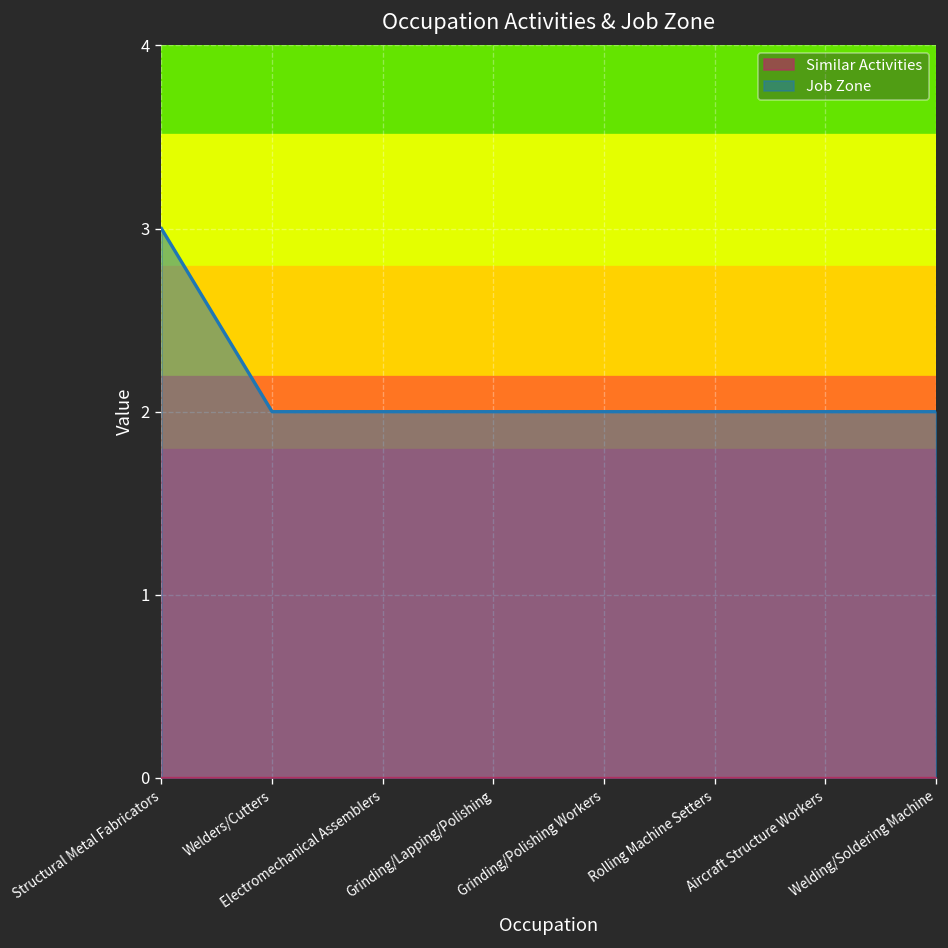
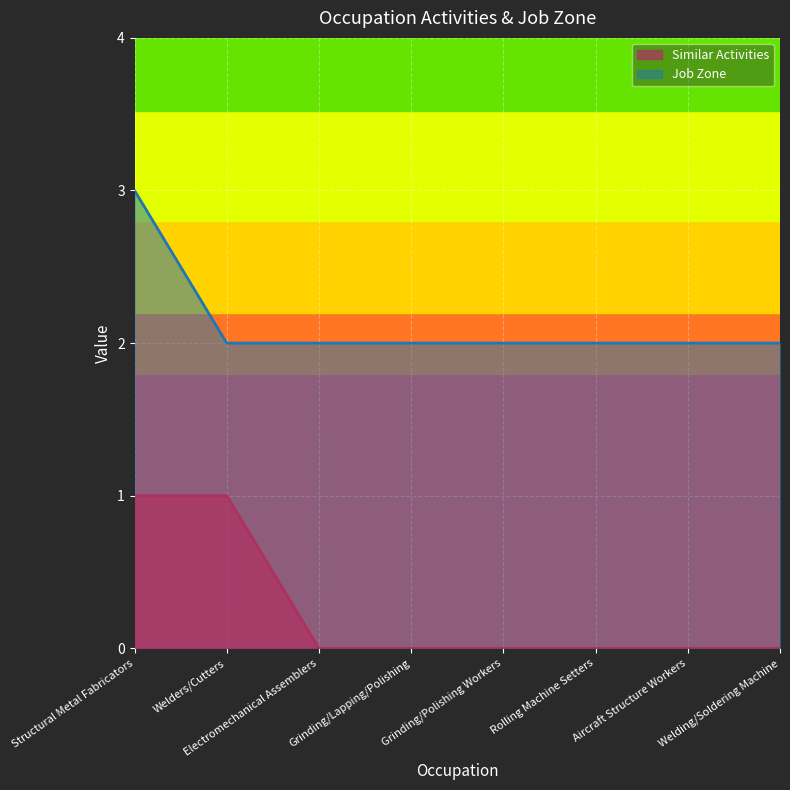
  {
    "Similar Activities": {
-     "Structural Metal Fabricators": 0,
-     "Welders/Cutters": 0,
+     "Structural Metal Fabricators": 1,
+     "Welders/Cutters": 1,
      "Electromechanical Assemblers": 0,
      "Grinding/Lapping/Polishing": 0,
      "Grinding/Polishing Workers": 0,
      "Rolling Machine Setters": 0,
      "Aircraft Structure Workers": 0,
      "Welding/Soldering Machine": 0
    },
    "Job Zone": {
      "Structural Metal Fabricators": 3,
      "Welders/Cutters": 2,
      "Electromechanical Assemblers": 2,
      "Grinding/Lapping/Polishing": 2,
      "Grinding/Polishing Workers": 2,
      "Rolling Machine Setters": 2,
      "Aircraft Structure Workers": 2,
      "Welding/Soldering Machine": 2
    }
  }
